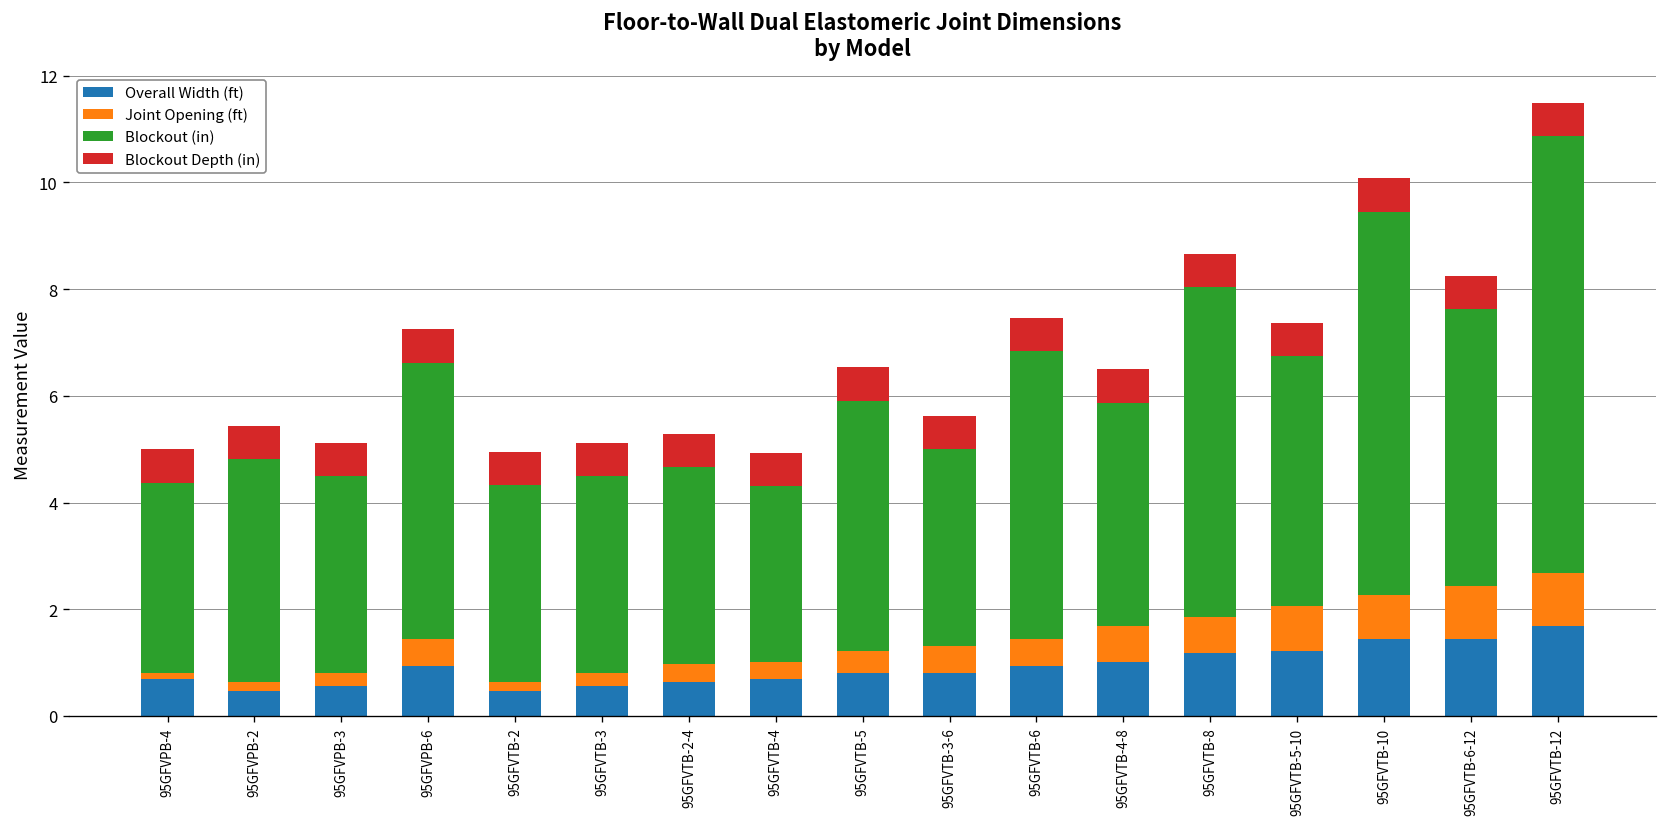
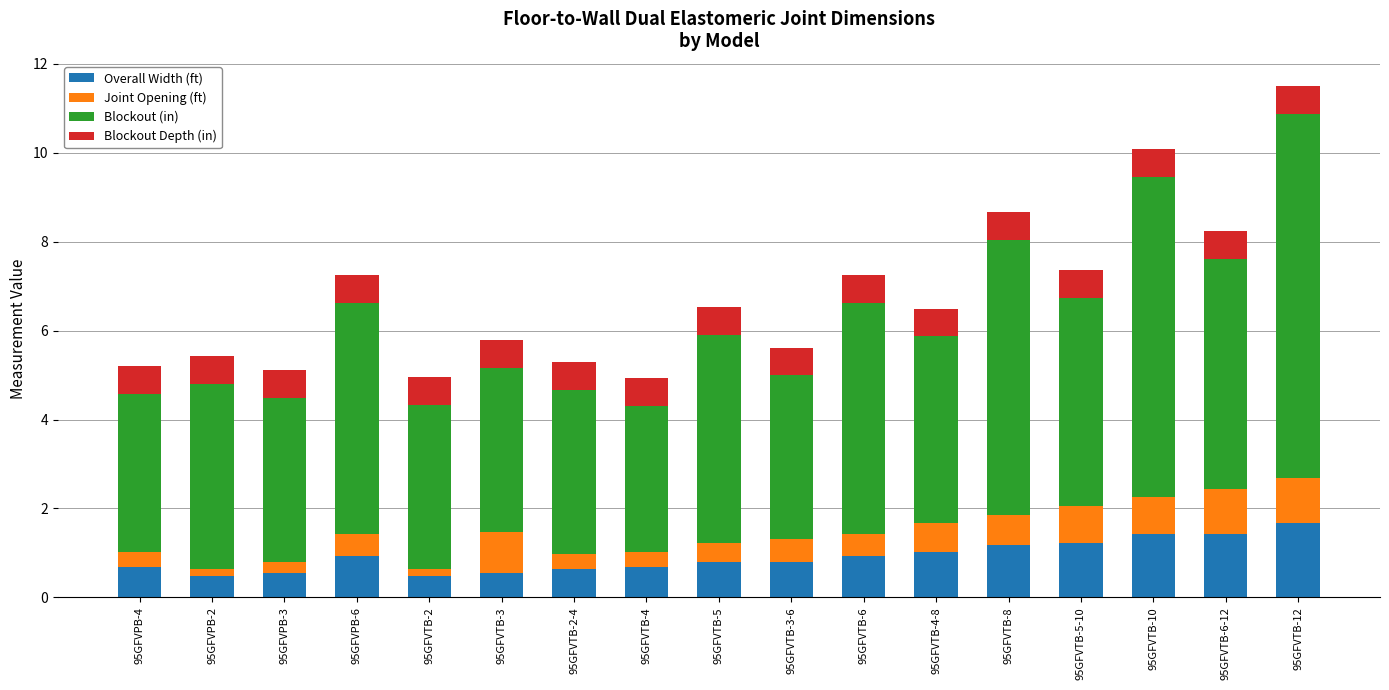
  {
    "Overall Width (ft)": {
      "95GFVPB-4": 0.7,
      "95GFVPB-2": 0.5,
      "95GFVPB-3": 0.6,
      "95GFVPB-6": 0.9,
      "95GFVTB-2": 0.5,
      "95GFVTB-3": 0.6,
      "95GFVTB-2-4": 0.6,
      "95GFVTB-4": 0.7,
      "95GFVTB-5": 0.8,
      "95GFVTB-3-6": 0.8,
      "95GFVTB-6": 0.9,
      "95GFVTB-4-8": 1.0,
      "95GFVTB-8": 1.2,
      "95GFVTB-5-10": 1.2,
      "95GFVTB-10": 1.4,
      "95GFVTB-6-12": 1.4,
      "95GFVTB-12": 1.7
    },
    "Joint Opening (ft)": {
-     "95GFVPB-4": 0.1,
+     "95GFVPB-4": 0.3,
      "95GFVPB-2": 0.2,
      "95GFVPB-3": 0.3,
      "95GFVPB-6": 0.5,
      "95GFVTB-2": 0.2,
-     "95GFVTB-3": 0.3,
+     "95GFVTB-3": 0.9,
      "95GFVTB-2-4": 0.3,
      "95GFVTB-4": 0.3,
      "95GFVTB-5": 0.4,
      "95GFVTB-3-6": 0.5,
      "95GFVTB-6": 0.5,
      "95GFVTB-4-8": 0.7,
      "95GFVTB-8": 0.7,
      "95GFVTB-5-10": 0.8,
      "95GFVTB-10": 0.8,
      "95GFVTB-6-12": 1.0,
      "95GFVTB-12": 1.0
    },
    "Blockout (in)": {
      "95GFVPB-4": 3.6,
      "95GFVPB-2": 4.2,
      "95GFVPB-3": 3.7,
      "95GFVPB-6": 5.2,
      "95GFVTB-2": 3.7,
      "95GFVTB-3": 3.7,
      "95GFVTB-2-4": 3.7,
      "95GFVTB-4": 3.3,
      "95GFVTB-5": 4.7,
      "95GFVTB-3-6": 3.7,
-     "95GFVTB-6": 5.4,
+     "95GFVTB-6": 5.2,
      "95GFVTB-4-8": 4.2,
      "95GFVTB-8": 6.2,
      "95GFVTB-5-10": 4.7,
      "95GFVTB-10": 7.2,
      "95GFVTB-6-12": 5.2,
      "95GFVTB-12": 8.2
    },
    "Blockout Depth (in)": {
      "95GFVPB-4": 0.6,
      "95GFVPB-2": 0.6,
      "95GFVPB-3": 0.6,
      "95GFVPB-6": 0.6,
      "95GFVTB-2": 0.6,
      "95GFVTB-3": 0.6,
      "95GFVTB-2-4": 0.6,
      "95GFVTB-4": 0.6,
      "95GFVTB-5": 0.6,
      "95GFVTB-3-6": 0.6,
      "95GFVTB-6": 0.6,
      "95GFVTB-4-8": 0.6,
      "95GFVTB-8": 0.6,
      "95GFVTB-5-10": 0.6,
      "95GFVTB-10": 0.6,
      "95GFVTB-6-12": 0.6,
      "95GFVTB-12": 0.6
    }
  }
